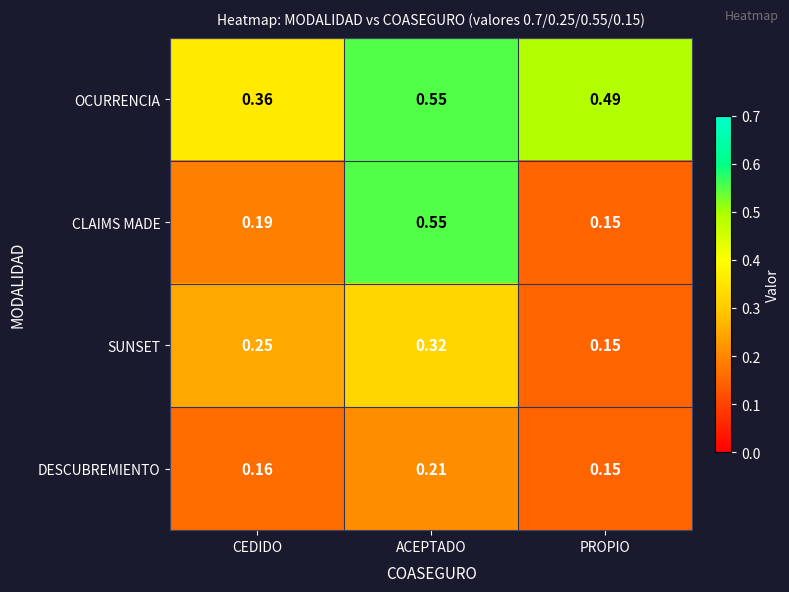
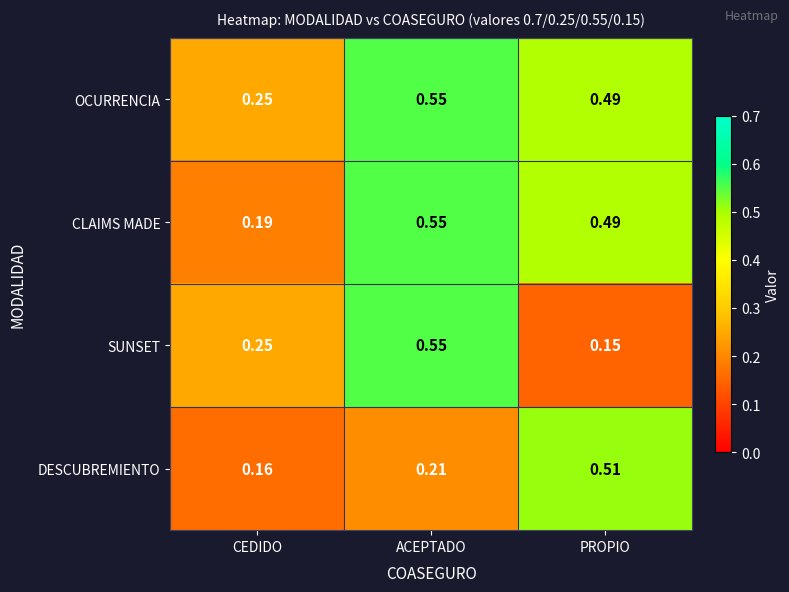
  {
    "OCURRENCIA": {
-     "CEDIDO": 0.36,
+     "CEDIDO": 0.25,
      "ACEPTADO": 0.55,
      "PROPIO": 0.49
    },
    "CLAIMS MADE": {
      "CEDIDO": 0.19,
      "ACEPTADO": 0.55,
-     "PROPIO": 0.15
+     "PROPIO": 0.49
    },
    "SUNSET": {
      "CEDIDO": 0.25,
-     "ACEPTADO": 0.32,
+     "ACEPTADO": 0.55,
      "PROPIO": 0.15
    },
    "DESCUBREMIENTO": {
      "CEDIDO": 0.16,
      "ACEPTADO": 0.21,
-     "PROPIO": 0.15
+     "PROPIO": 0.51
    }
  }
